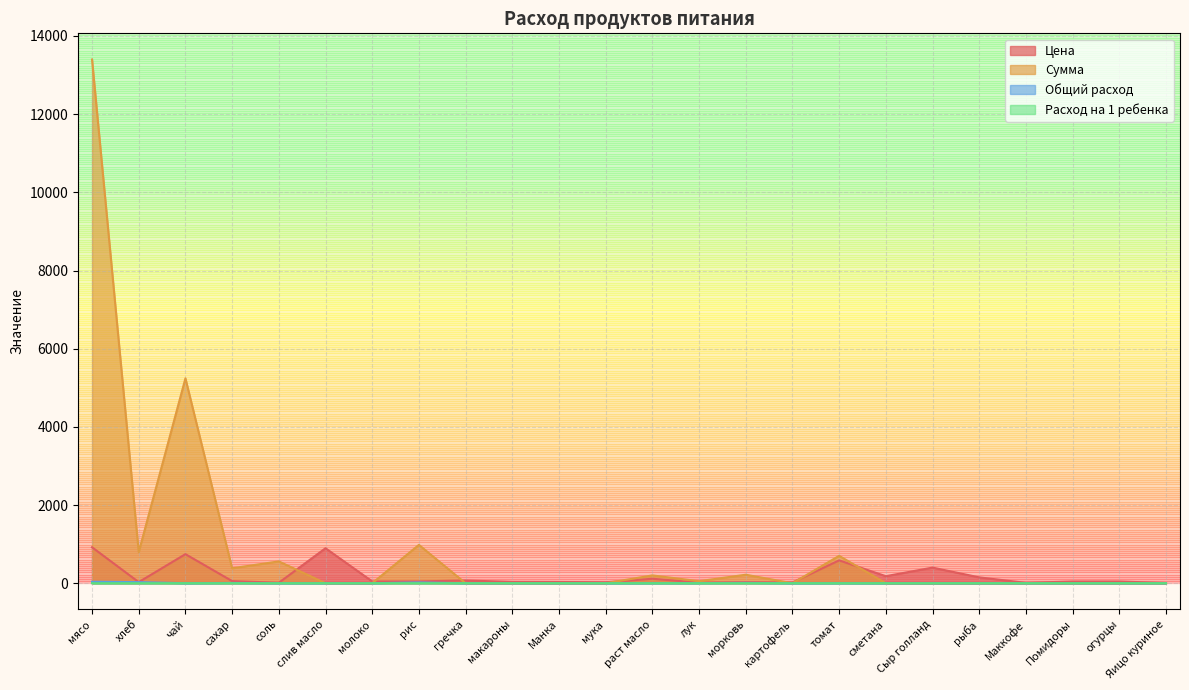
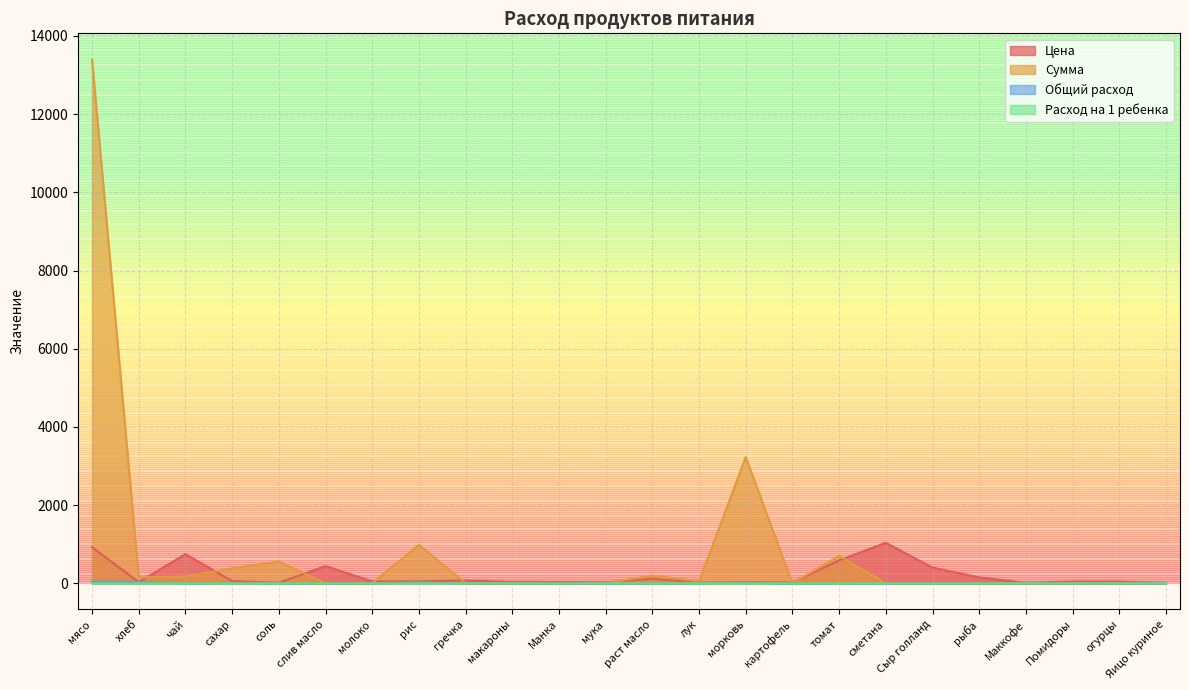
  {
    "Цена": {
      "мясо": 900,
      "чай": 700,
-     "слив масло": 900,
+     "слив масло": 400,
      "гречка": 100,
      "раст масло": 100,
      "томат": 600,
-     "сметана": 200,
+     "сметана": 1000,
      "Сыр голланд": 400,
      "рыба": 200
    },
    "Сумма": {
      "мясо": 13400,
-     "хлеб": 800,
-     "чай": 5200,
+     "хлеб": 200,
+     "чай": 200,
      "сахар": 400,
      "соль": 600,
      "рис": 1000,
      "раст масло": 200,
-     "морковь": 200,
+     "морковь": 3200,
      "томат": 700
    }
  }
